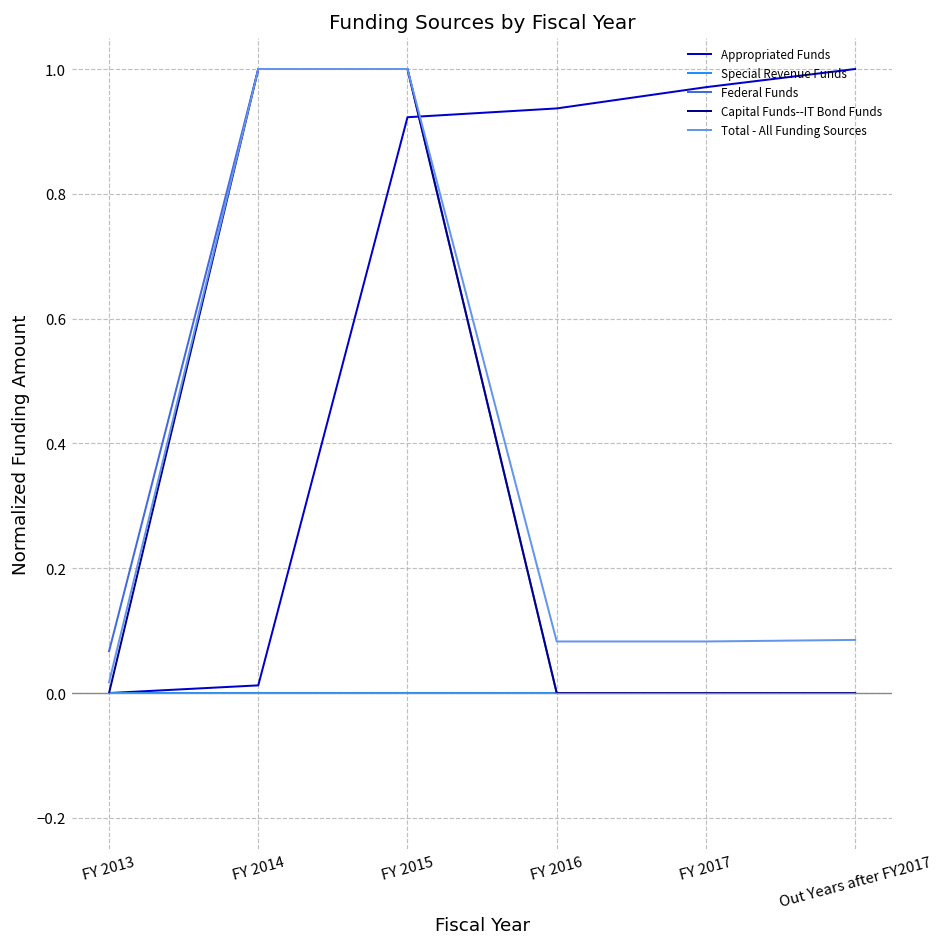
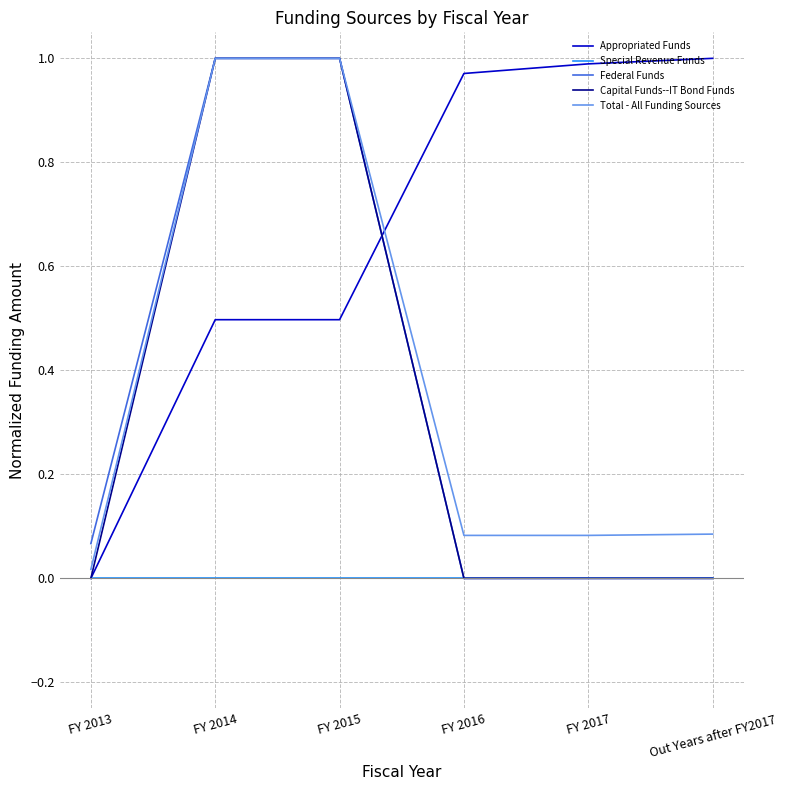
  {
    "Appropriated Funds": {
-     "FY 2014": 0.01,
-     "FY 2015": 0.92,
-     "FY 2016": 0.94,
-     "FY 2017": 0.97,
+     "FY 2014": 0.50,
+     "FY 2015": 0.50,
+     "FY 2016": 0.97,
+     "FY 2017": 0.99,
      "Out Years after FY2017": 1.00
    },
    "Special Revenue Funds": {
      "FY 2014": 0.00,
      "FY 2015": 0.00
    }
  }
